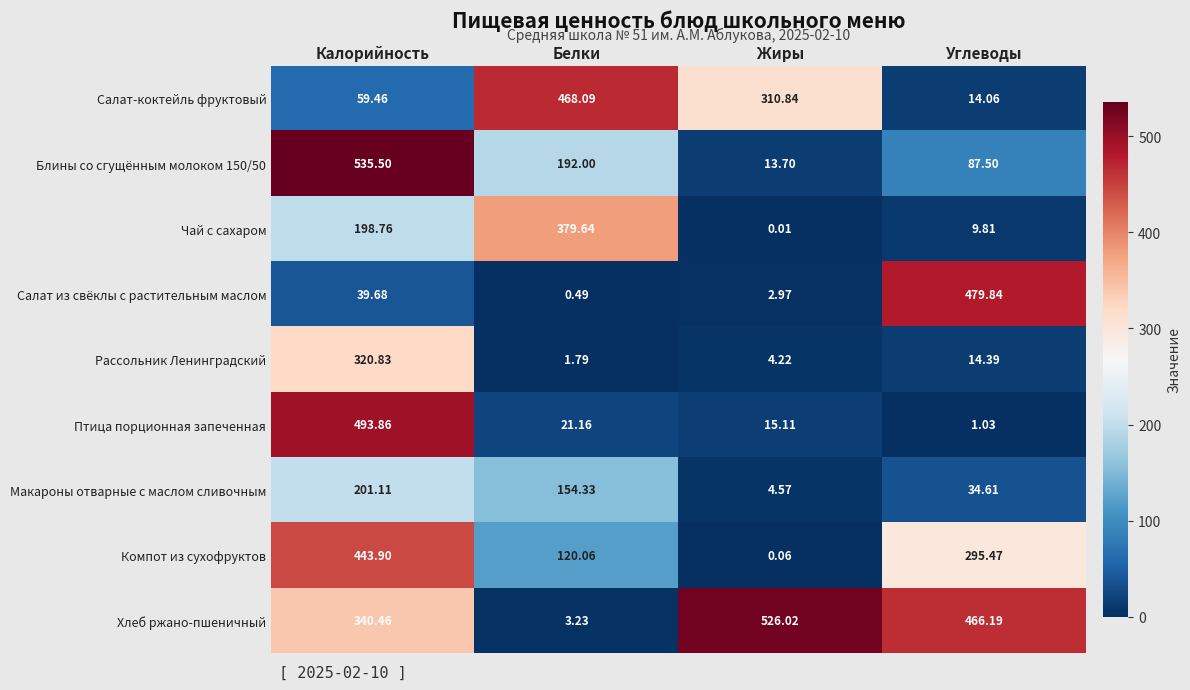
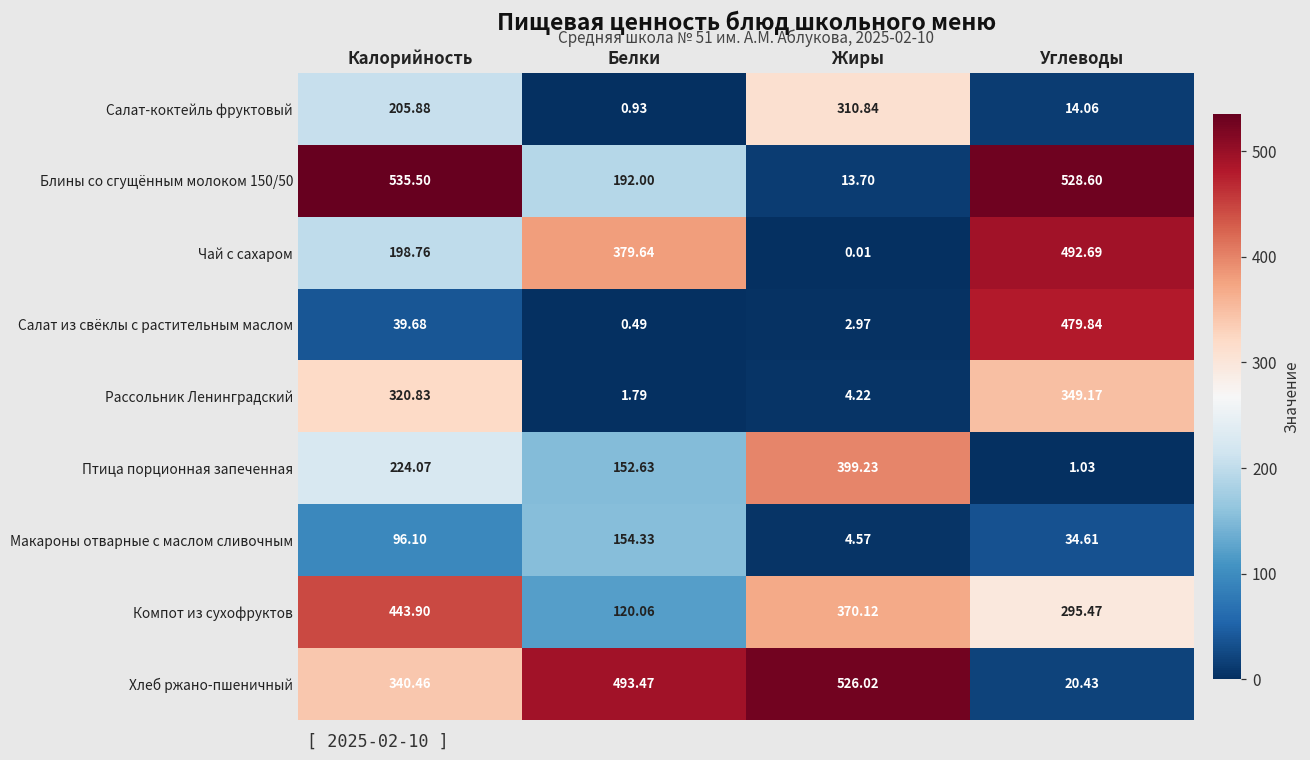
  {
    "Салат-коктейль фруктовый": {
-     "Калорийность": 59.46,
-     "Белки": 468.09,
+     "Калорийность": 205.88,
+     "Белки": 0.93,
      "Жиры": 310.84,
      "Углеводы": 14.06
    },
    "Блины со сгущённым молоком 150/50": {
      "Калорийность": 535.50,
      "Белки": 192.00,
      "Жиры": 13.70,
-     "Углеводы": 87.50
+     "Углеводы": 528.60
    },
    "Чай с сахаром": {
      "Калорийность": 198.76,
      "Белки": 379.64,
      "Жиры": 0.01,
-     "Углеводы": 9.81
+     "Углеводы": 492.69
    },
    "Салат из свёклы с растительным маслом": {
      "Калорийность": 39.68,
      "Белки": 0.49,
      "Жиры": 2.97,
      "Углеводы": 479.84
    },
    "Рассольник Ленинградский": {
      "Калорийность": 320.83,
      "Белки": 1.79,
      "Жиры": 4.22,
-     "Углеводы": 14.39
+     "Углеводы": 349.17
    },
    "Птица порционная запеченная": {
-     "Калорийность": 493.86,
-     "Белки": 21.16,
-     "Жиры": 15.11,
+     "Калорийность": 224.07,
+     "Белки": 152.63,
+     "Жиры": 399.23,
      "Углеводы": 1.03
    },
    "Макароны отварные с маслом сливочным": {
-     "Калорийность": 201.11,
+     "Калорийность": 96.10,
      "Белки": 154.33,
      "Жиры": 4.57,
      "Углеводы": 34.61
    },
    "Компот из сухофруктов": {
      "Калорийность": 443.90,
      "Белки": 120.06,
-     "Жиры": 0.06,
+     "Жиры": 370.12,
      "Углеводы": 295.47
    },
    "Хлеб ржано-пшеничный": {
      "Калорийность": 340.46,
-     "Белки": 3.23,
+     "Белки": 493.47,
      "Жиры": 526.02,
-     "Углеводы": 466.19
+     "Углеводы": 20.43
    }
  }
